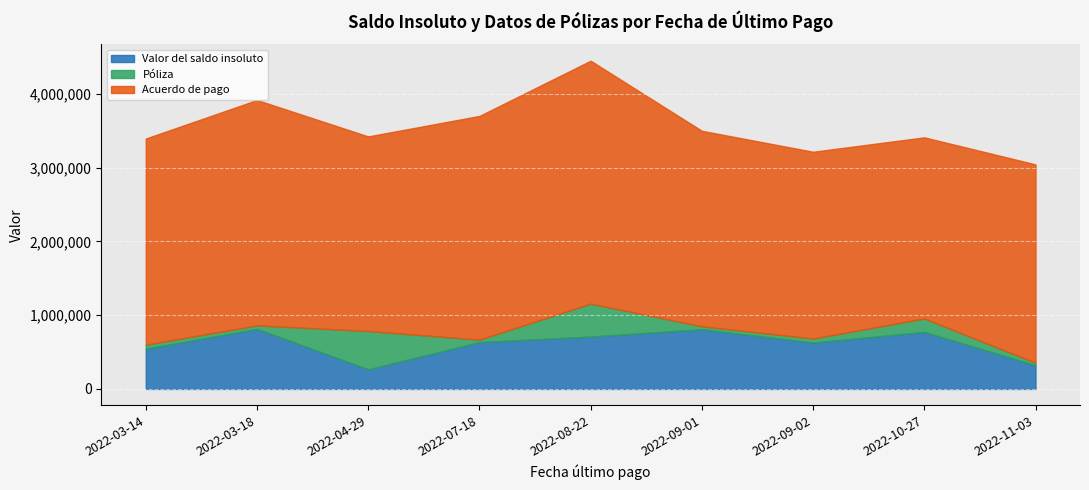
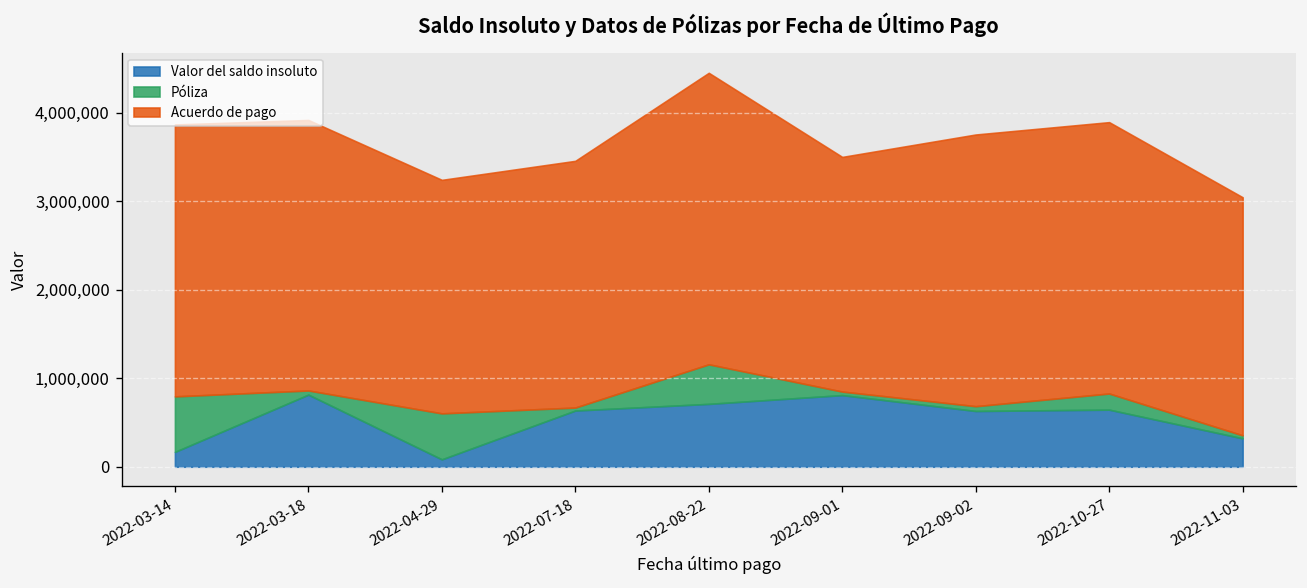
  {
    "Valor del saldo insoluto": {
-     "2022-03-14": "500,000",
+     "2022-03-14": "200,000",
      "2022-03-18": "800,000",
-     "2022-04-29": "300,000",
+     "2022-04-29": "100,000",
      "2022-08-22": "700,000",
      "2022-09-01": "800,000",
      "2022-09-02": "600,000",
-     "2022-10-27": "800,000"
+     "2022-10-27": "600,000"
    },
    "Póliza": {
-     "2022-03-14": "100,000",
+     "2022-03-14": "600,000",
      "2022-03-18": "0",
      "2022-04-29": "500,000",
      "2022-08-22": "400,000",
      "2022-09-01": "0",
      "2022-09-02": "100,000",
      "2022-10-27": "200,000"
    },
    "Acuerdo de pago": {
-     "2022-03-14": "2,800,000",
+     "2022-03-14": "3,100,000",
      "2022-03-18": "3,100,000",
      "2022-04-29": "2,600,000",
-     "2022-07-18": "3,000,000",
+     "2022-07-18": "2,800,000",
      "2022-08-22": "3,300,000",
      "2022-09-01": "2,600,000",
-     "2022-09-02": "2,500,000",
-     "2022-10-27": "2,500,000",
+     "2022-09-02": "3,100,000",
+     "2022-10-27": "3,100,000",
      "2022-11-03": "2,700,000"
    }
  }
